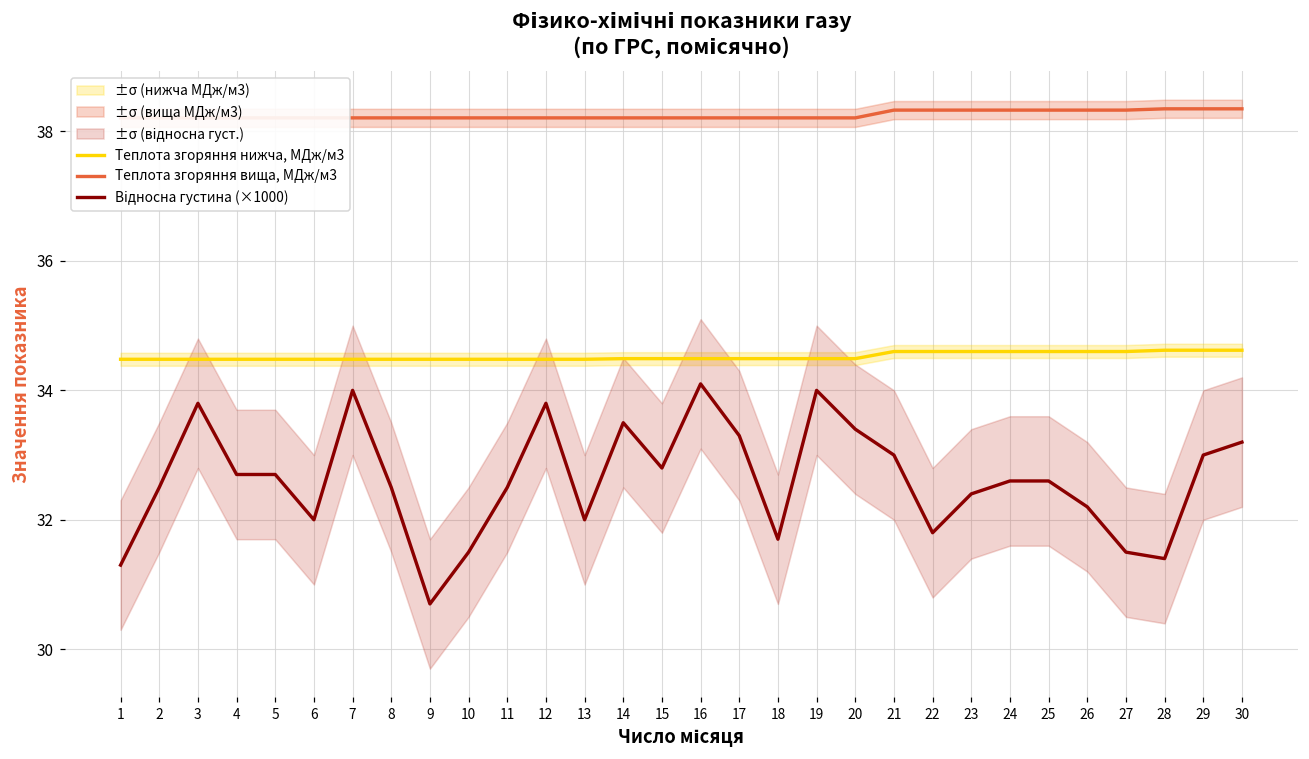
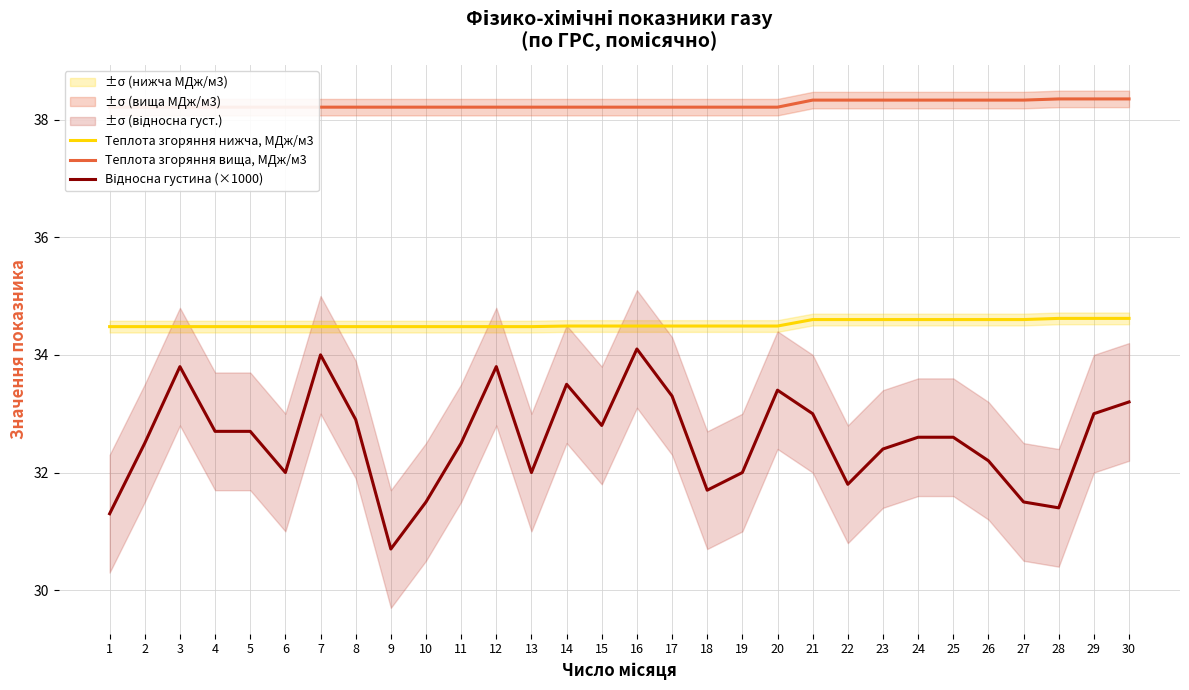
  {
    "Відносна густина (×1000)": {
      "1": 31.3,
      "2": 32.5,
      "3": 33.8,
      "4": 32.7,
      "5": 32.7,
      "6": 32.0,
      "7": 34.0,
-     "8": 32.5,
+     "8": 32.9,
      "9": 30.7,
      "10": 31.5,
      "11": 32.5,
      "12": 33.8,
      "13": 32.0,
      "14": 33.5,
      "15": 32.8,
      "16": 34.1,
      "17": 33.3,
      "18": 31.7,
-     "19": 34.0,
+     "19": 32.0,
      "20": 33.4,
      "21": 33.0,
      "22": 31.8,
      "23": 32.4,
      "24": 32.6,
      "25": 32.6,
      "26": 32.2,
      "27": 31.5,
      "28": 31.4,
      "29": 33.0,
      "30": 33.2
    }
  }
